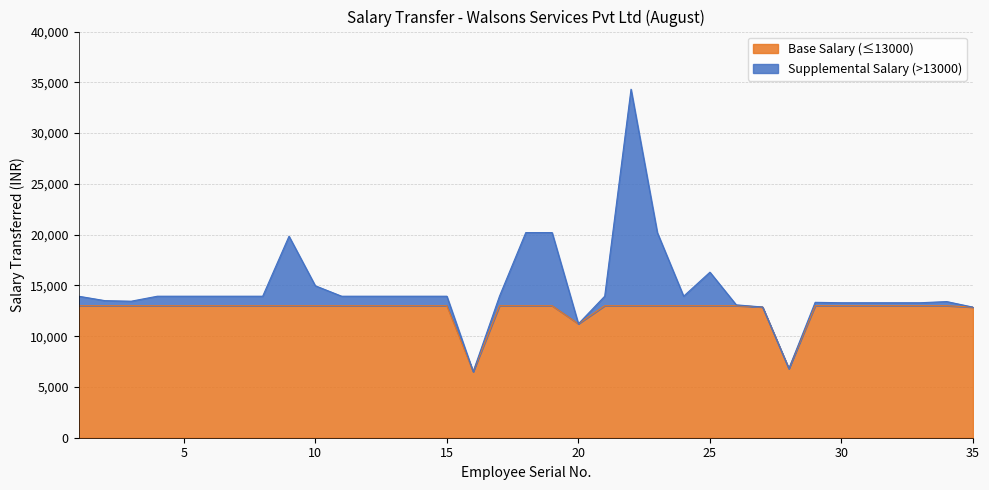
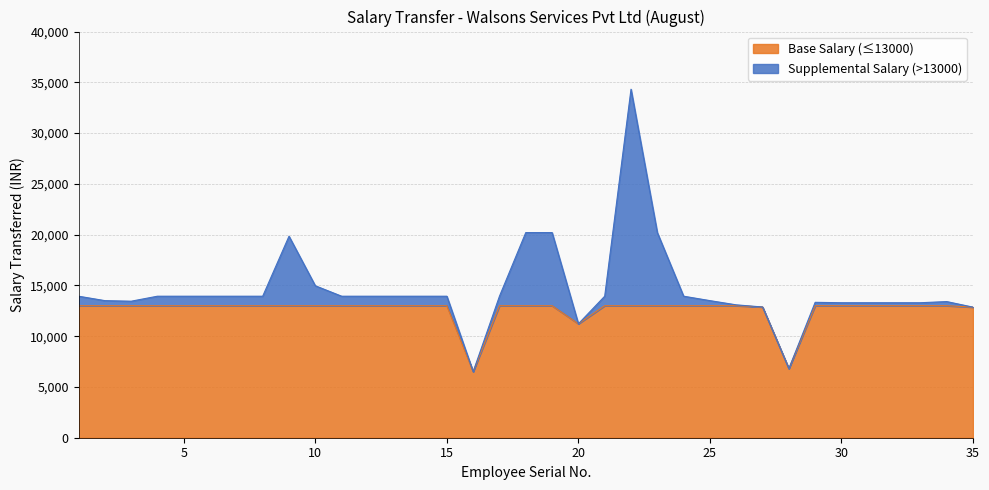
  {
    "Base Salary (≤13000)": {
      "5": "13,000",
      "10": "13,000",
      "15": "13,000",
      "25": "13,000",
      "30": "13,000"
    },
    "Supplemental Salary (>13000)": {
      "5": "13,900",
      "10": "15,000",
      "15": "13,900",
-     "25": "16,300",
+     "25": "13,500",
      "30": "13,300"
    }
  }
